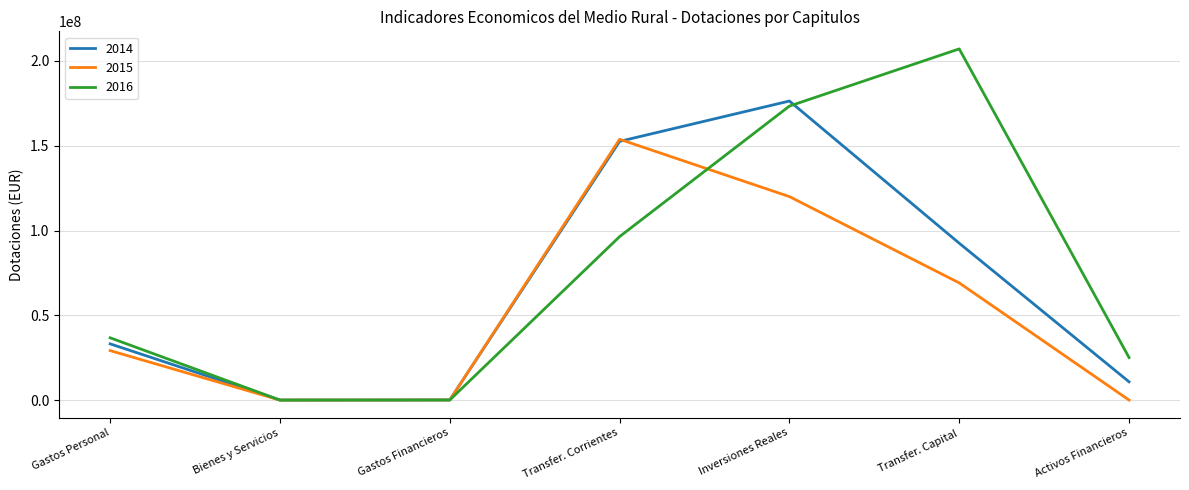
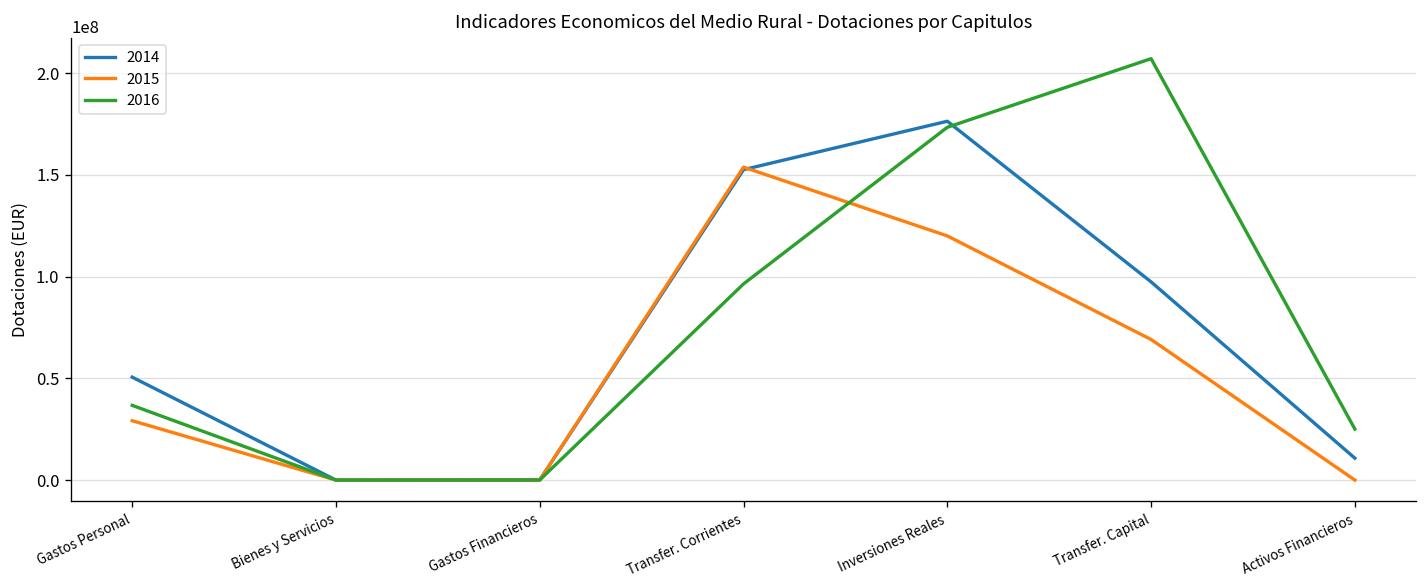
  {
    "2014": {
-     "Gastos Personal": 33000000,
+     "Gastos Personal": 51000000,
      "Inversiones Reales": 176000000,
-     "Transfer. Capital": 93000000,
+     "Transfer. Capital": 97000000,
      "Activos Financieros": 11000000
    },
    "2015": {
      "Gastos Personal": 29000000,
      "Inversiones Reales": 120000000,
      "Transfer. Capital": 69000000,
      "Activos Financieros": 0
    },
    "2016": {
      "Gastos Personal": 37000000,
      "Transfer. Corrientes": 96000000,
      "Inversiones Reales": 173000000,
      "Transfer. Capital": 207000000,
      "Activos Financieros": 25000000
    }
  }
